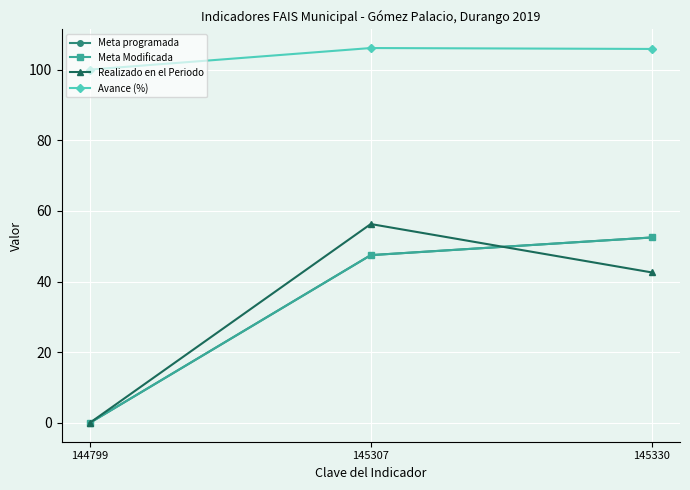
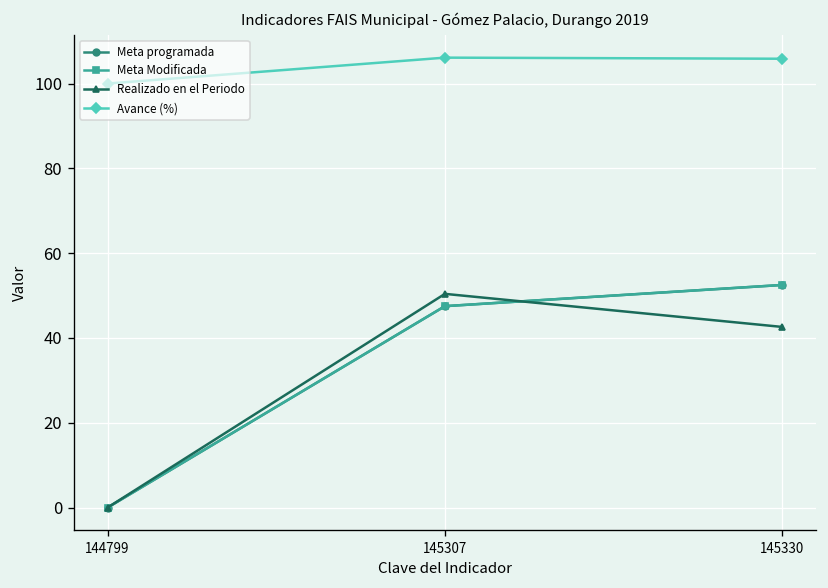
  {
    "Realizado en el Periodo": {
-     "145307": 56,
+     "145307": 50,
      "145330": 43
    }
  }
